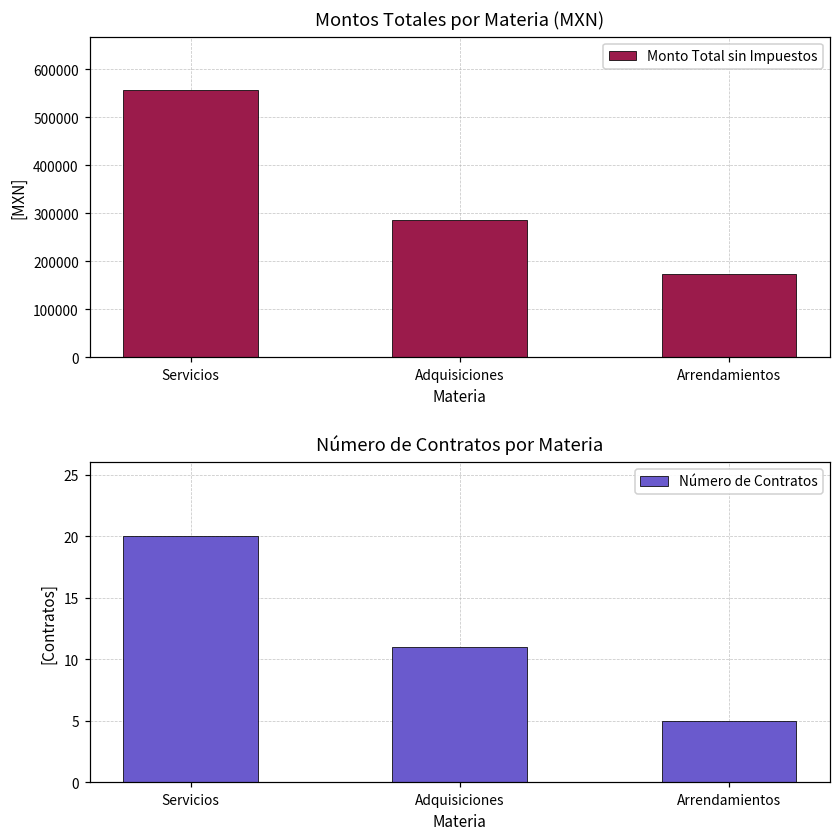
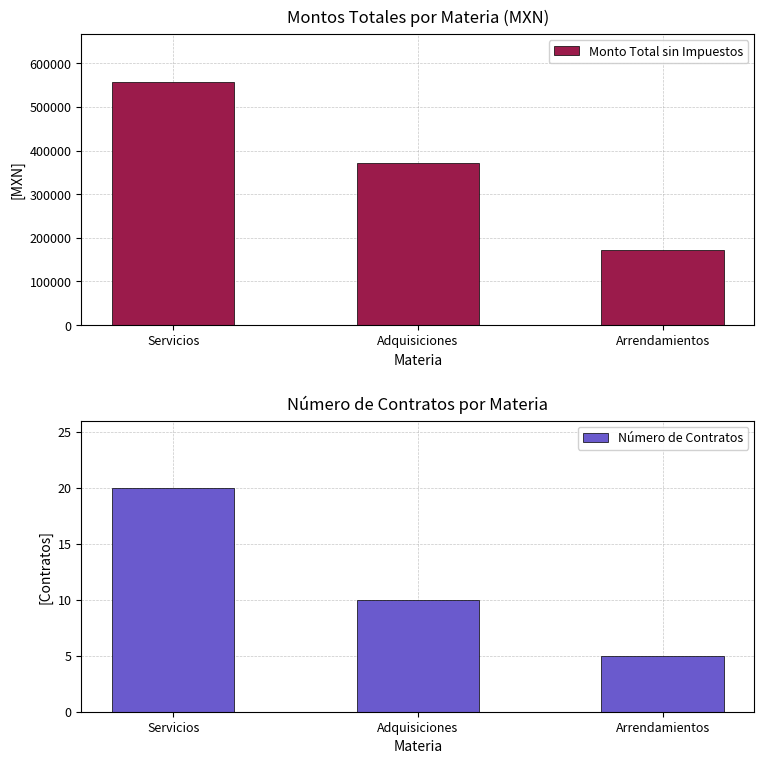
  {
    "Montos Totales por Materia (MXN)": {
      "Servicios": 560000,
-     "Adquisiciones": 290000,
+     "Adquisiciones": 370000,
      "Arrendamientos": 170000
    },
    "Número de Contratos por Materia": {
      "Servicios": 20,
-     "Adquisiciones": 11,
+     "Adquisiciones": 10,
      "Arrendamientos": 5
    }
  }
